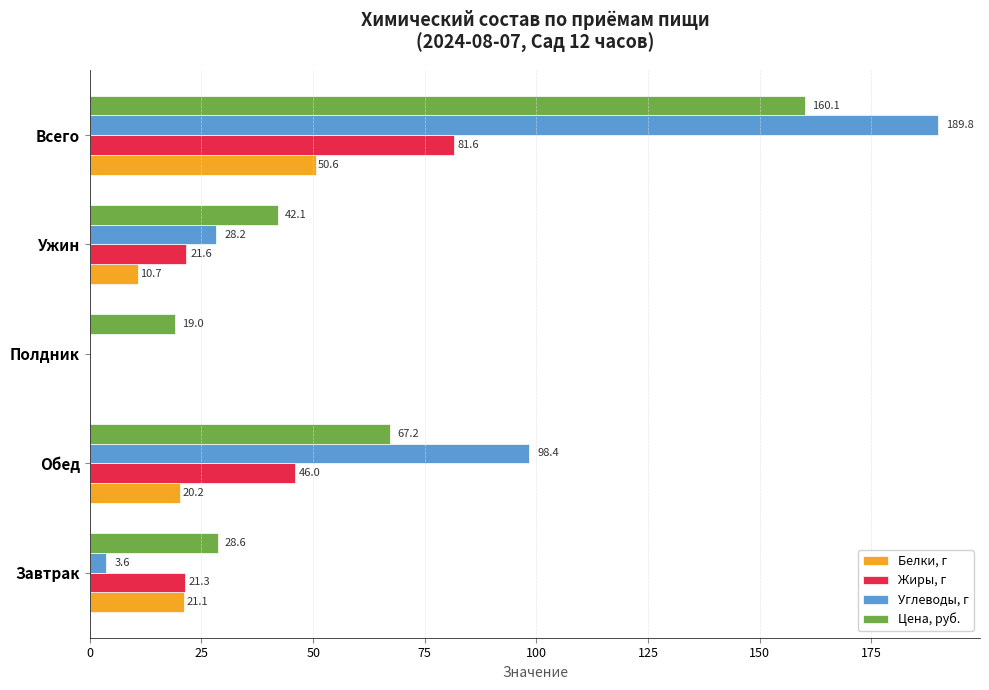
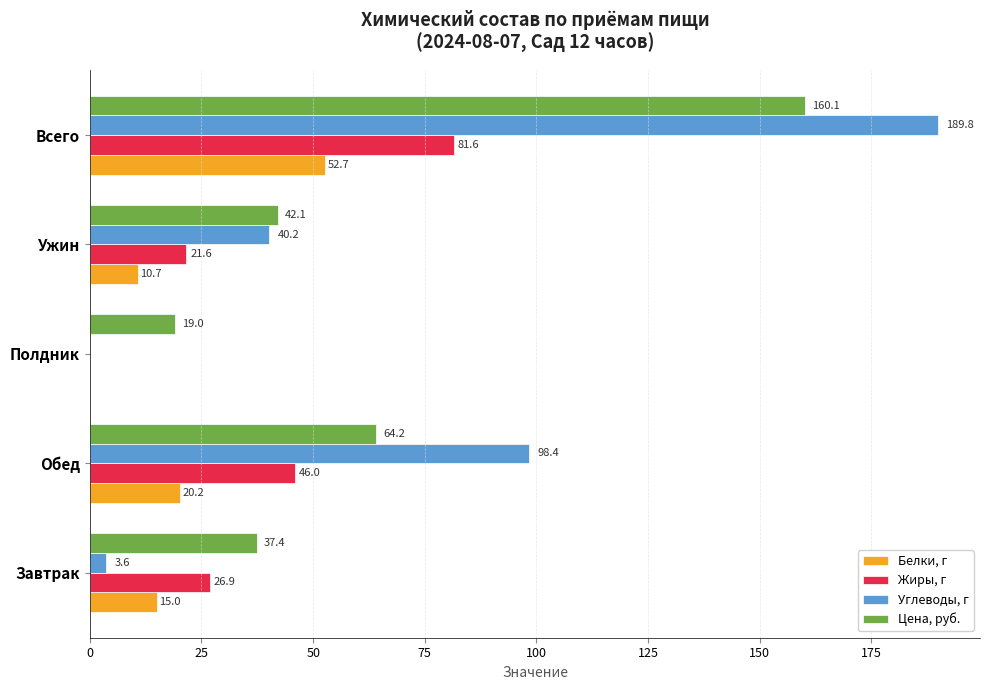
  {
    "Белки, г": {
-     "Всего": 50.6,
+     "Всего": 52.7,
      "Ужин": 10.7,
      "Обед": 20.2,
-     "Завтрак": 21.1
+     "Завтрак": 15.0
    },
    "Жиры, г": {
      "Всего": 81.6,
      "Ужин": 21.6,
      "Обед": 46.0,
-     "Завтрак": 21.3
+     "Завтрак": 26.9
    },
    "Углеводы, г": {
      "Всего": 189.8,
-     "Ужин": 28.2,
+     "Ужин": 40.2,
      "Обед": 98.4,
      "Завтрак": 3.6
    },
    "Цена, руб.": {
      "Всего": 160.1,
      "Ужин": 42.1,
      "Полдник": 19.0,
-     "Обед": 67.2,
-     "Завтрак": 28.6
+     "Обед": 64.2,
+     "Завтрак": 37.4
    }
  }
